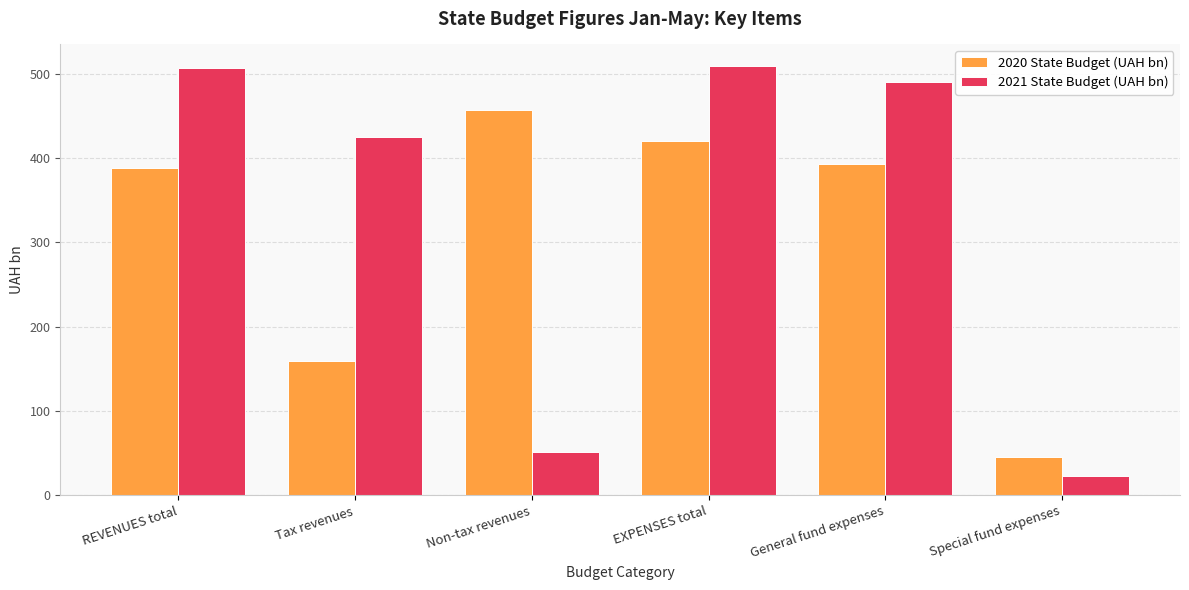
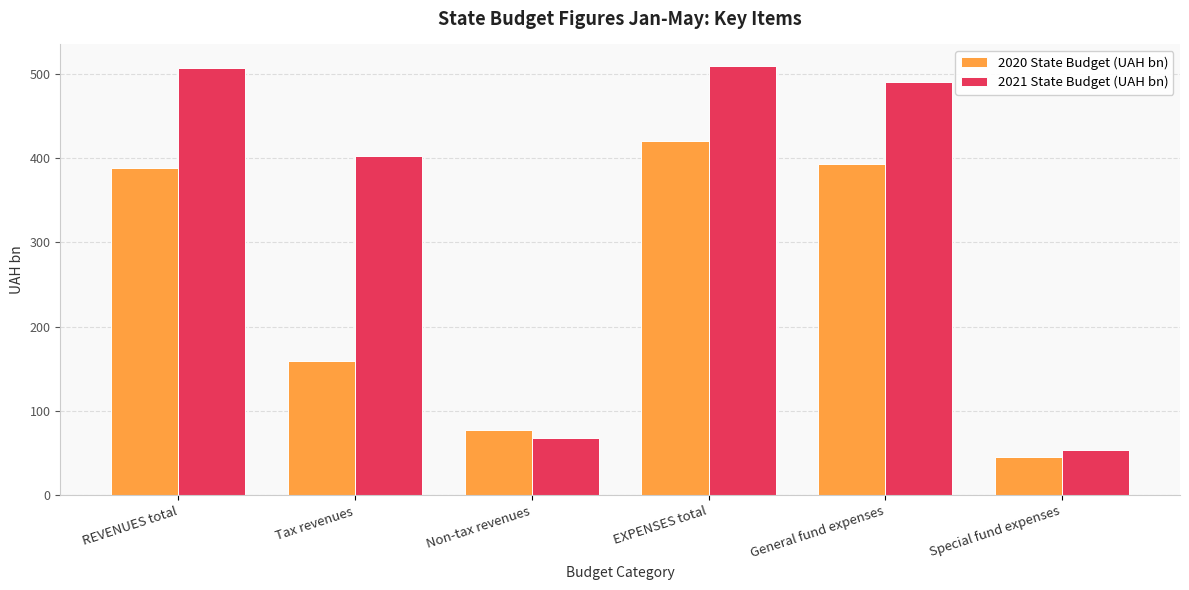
  {
    "2020 State Budget (UAH bn)": {
      "REVENUES total": 390,
      "Tax revenues": 160,
-     "Non-tax revenues": 460,
+     "Non-tax revenues": 80,
      "EXPENSES total": 420,
      "General fund expenses": 390,
      "Special fund expenses": 40
    },
    "2021 State Budget (UAH bn)": {
      "REVENUES total": 510,
-     "Tax revenues": 430,
-     "Non-tax revenues": 50,
+     "Tax revenues": 400,
+     "Non-tax revenues": 70,
      "EXPENSES total": 510,
      "General fund expenses": 490,
-     "Special fund expenses": 20
+     "Special fund expenses": 50
    }
  }
